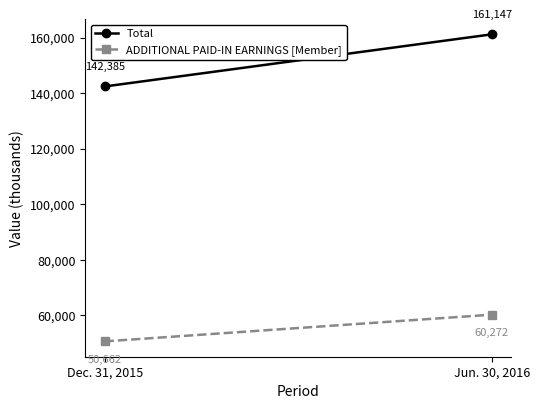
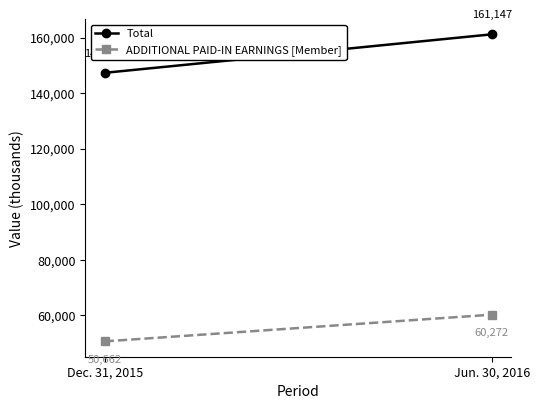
  {
    "Total": {
-     "Dec. 31, 2015": "142,000"
+     "Dec. 31, 2015": "147,000"
    },
    "ADDITIONAL PAID-IN EARNINGS [Member]": {
      "Dec. 31, 2015": "50,662",
      "Jun. 30, 2016": "60,272"
    }
  }
